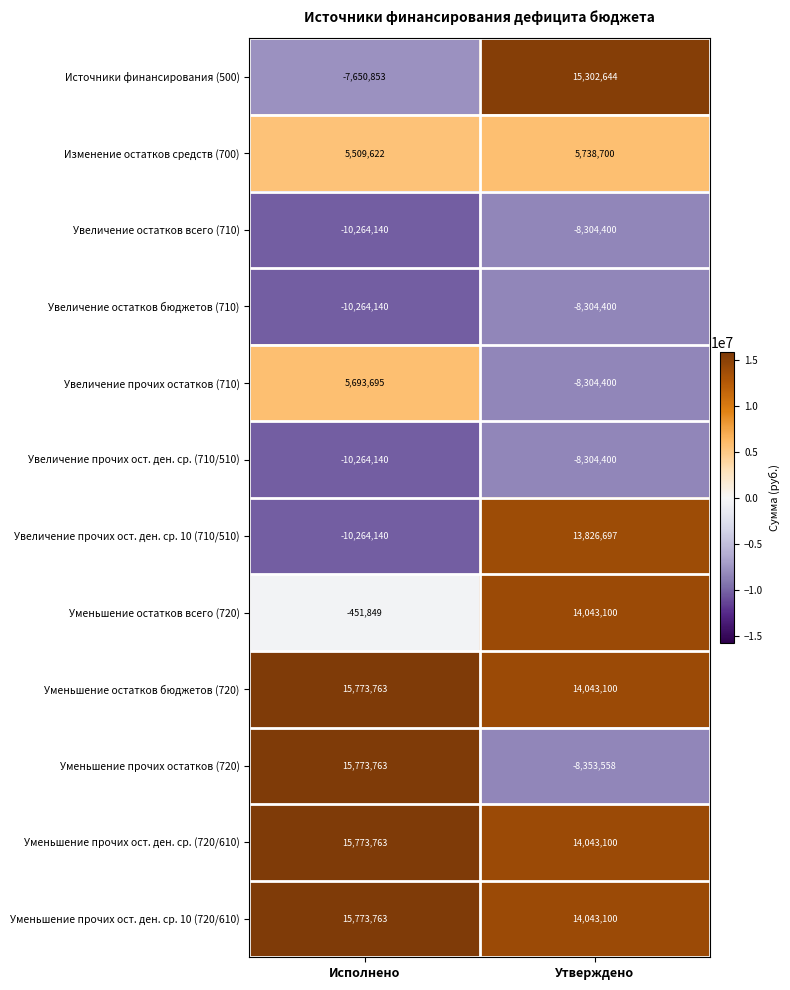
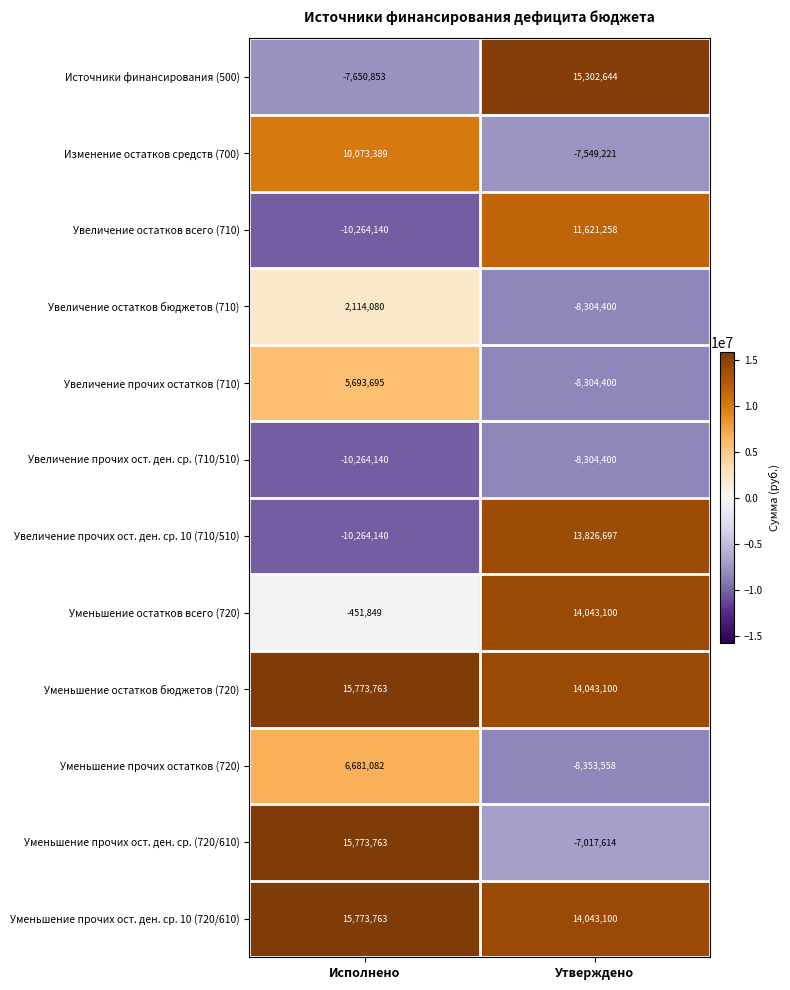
  {
    "Источники финансирования (500)": {
      "Исполнено": "-7,650,853",
      "Утверждено": "15,302,644"
    },
    "Изменение остатков средств (700)": {
-     "Исполнено": "5,509,622",
-     "Утверждено": "5,738,700"
+     "Исполнено": "10,073,389",
+     "Утверждено": "-7,549,221"
    },
    "Увеличение остатков всего (710)": {
      "Исполнено": "-10,264,140",
-     "Утверждено": "-8,304,400"
+     "Утверждено": "11,621,258"
    },
    "Увеличение остатков бюджетов (710)": {
-     "Исполнено": "-10,264,140",
+     "Исполнено": "2,114,080",
      "Утверждено": "-8,304,400"
    },
    "Увеличение прочих остатков (710)": {
      "Исполнено": "5,693,695",
      "Утверждено": "-8,304,400"
    },
    "Увеличение прочих ост. ден. ср. (710/510)": {
      "Исполнено": "-10,264,140",
      "Утверждено": "-8,304,400"
    },
    "Увеличение прочих ост. ден. ср. 10 (710/510)": {
      "Исполнено": "-10,264,140",
      "Утверждено": "13,826,697"
    },
    "Уменьшение остатков всего (720)": {
      "Исполнено": "-451,849",
      "Утверждено": "14,043,100"
    },
    "Уменьшение остатков бюджетов (720)": {
      "Исполнено": "15,773,763",
      "Утверждено": "14,043,100"
    },
    "Уменьшение прочих остатков (720)": {
-     "Исполнено": "15,773,763",
+     "Исполнено": "6,681,082",
      "Утверждено": "-8,353,558"
    },
    "Уменьшение прочих ост. ден. ср. (720/610)": {
      "Исполнено": "15,773,763",
-     "Утверждено": "14,043,100"
+     "Утверждено": "-7,017,614"
    },
    "Уменьшение прочих ост. ден. ср. 10 (720/610)": {
      "Исполнено": "15,773,763",
      "Утверждено": "14,043,100"
    }
  }
